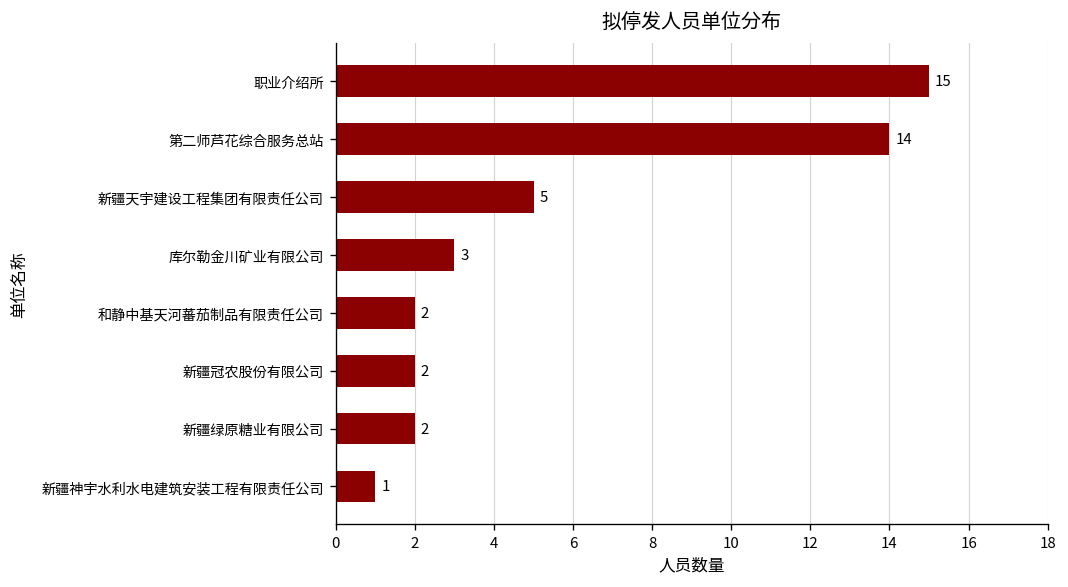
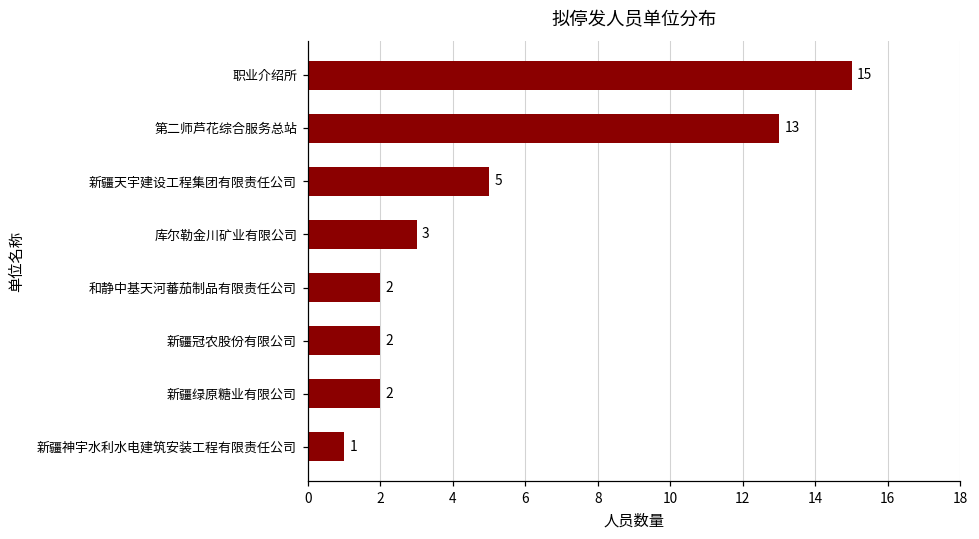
  {
    "职业介绍所": 15,
-   "第二师芦花综合服务总站": 14,
+   "第二师芦花综合服务总站": 13,
    "新疆天宇建设工程集团有限责任公司": 5,
    "库尔勒金川矿业有限公司": 3,
    "和静中基天河蕃茄制品有限责任公司": 2,
    "新疆冠农股份有限公司": 2,
    "新疆绿原糖业有限公司": 2,
    "新疆神宇水利水电建筑安装工程有限责任公司": 1
  }
